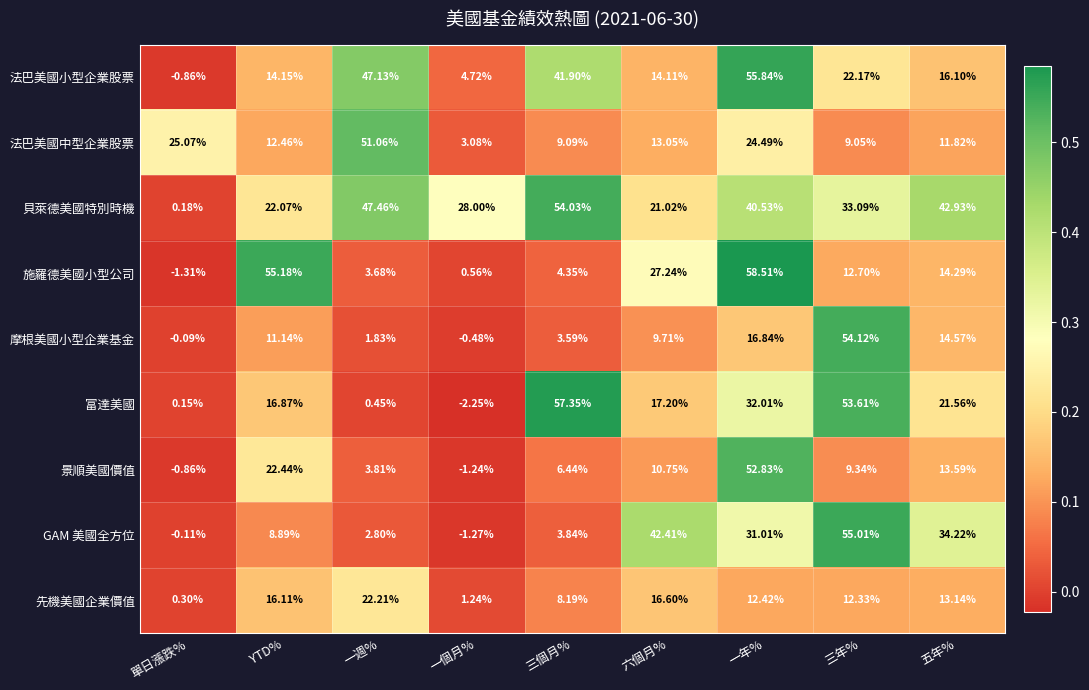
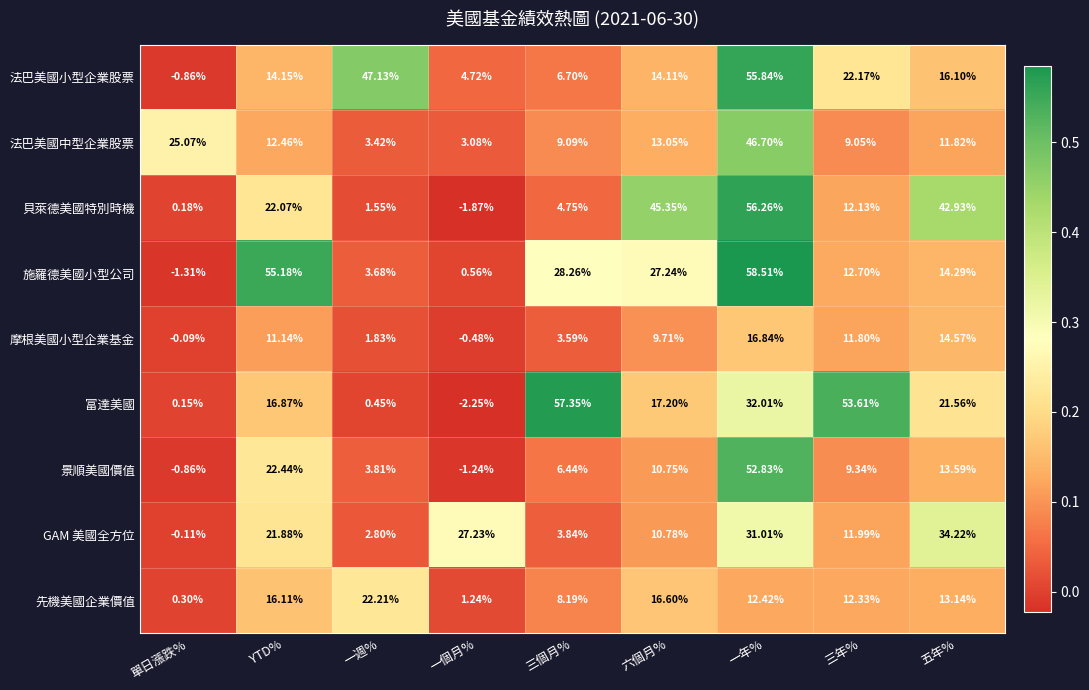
  {
    "法巴美國小型企業股票": {
      "單日漲跌%": "-0.86%",
      "YTD%": "14.15%",
      "一週%": "47.13%",
      "一個月%": "4.72%",
-     "三個月%": "41.90%",
+     "三個月%": "6.70%",
      "六個月%": "14.11%",
      "一年%": "55.84%",
      "三年%": "22.17%",
      "五年%": "16.10%"
    },
    "法巴美國中型企業股票": {
      "單日漲跌%": "25.07%",
      "YTD%": "12.46%",
-     "一週%": "51.06%",
+     "一週%": "3.42%",
      "一個月%": "3.08%",
      "三個月%": "9.09%",
      "六個月%": "13.05%",
-     "一年%": "24.49%",
+     "一年%": "46.70%",
      "三年%": "9.05%",
      "五年%": "11.82%"
    },
    "貝萊德美國特別時機": {
      "單日漲跌%": "0.18%",
      "YTD%": "22.07%",
-     "一週%": "47.46%",
-     "一個月%": "28.00%",
-     "三個月%": "54.03%",
-     "六個月%": "21.02%",
-     "一年%": "40.53%",
-     "三年%": "33.09%",
+     "一週%": "1.55%",
+     "一個月%": "-1.87%",
+     "三個月%": "4.75%",
+     "六個月%": "45.35%",
+     "一年%": "56.26%",
+     "三年%": "12.13%",
      "五年%": "42.93%"
    },
    "施羅德美國小型公司": {
      "單日漲跌%": "-1.31%",
      "YTD%": "55.18%",
      "一週%": "3.68%",
      "一個月%": "0.56%",
-     "三個月%": "4.35%",
+     "三個月%": "28.26%",
      "六個月%": "27.24%",
      "一年%": "58.51%",
      "三年%": "12.70%",
      "五年%": "14.29%"
    },
    "摩根美國小型企業基金": {
      "單日漲跌%": "-0.09%",
      "YTD%": "11.14%",
      "一週%": "1.83%",
      "一個月%": "-0.48%",
      "三個月%": "3.59%",
      "六個月%": "9.71%",
      "一年%": "16.84%",
-     "三年%": "54.12%",
+     "三年%": "11.80%",
      "五年%": "14.57%"
    },
    "富達美國": {
      "單日漲跌%": "0.15%",
      "YTD%": "16.87%",
      "一週%": "0.45%",
      "一個月%": "-2.25%",
      "三個月%": "57.35%",
      "六個月%": "17.20%",
      "一年%": "32.01%",
      "三年%": "53.61%",
      "五年%": "21.56%"
    },
    "景順美國價值": {
      "單日漲跌%": "-0.86%",
      "YTD%": "22.44%",
      "一週%": "3.81%",
      "一個月%": "-1.24%",
      "三個月%": "6.44%",
      "六個月%": "10.75%",
      "一年%": "52.83%",
      "三年%": "9.34%",
      "五年%": "13.59%"
    },
    "GAM 美國全方位": {
      "單日漲跌%": "-0.11%",
-     "YTD%": "8.89%",
+     "YTD%": "21.88%",
      "一週%": "2.80%",
-     "一個月%": "-1.27%",
+     "一個月%": "27.23%",
      "三個月%": "3.84%",
-     "六個月%": "42.41%",
+     "六個月%": "10.78%",
      "一年%": "31.01%",
-     "三年%": "55.01%",
+     "三年%": "11.99%",
      "五年%": "34.22%"
    },
    "先機美國企業價值": {
      "單日漲跌%": "0.30%",
      "YTD%": "16.11%",
      "一週%": "22.21%",
      "一個月%": "1.24%",
      "三個月%": "8.19%",
      "六個月%": "16.60%",
      "一年%": "12.42%",
      "三年%": "12.33%",
      "五年%": "13.14%"
    }
  }
